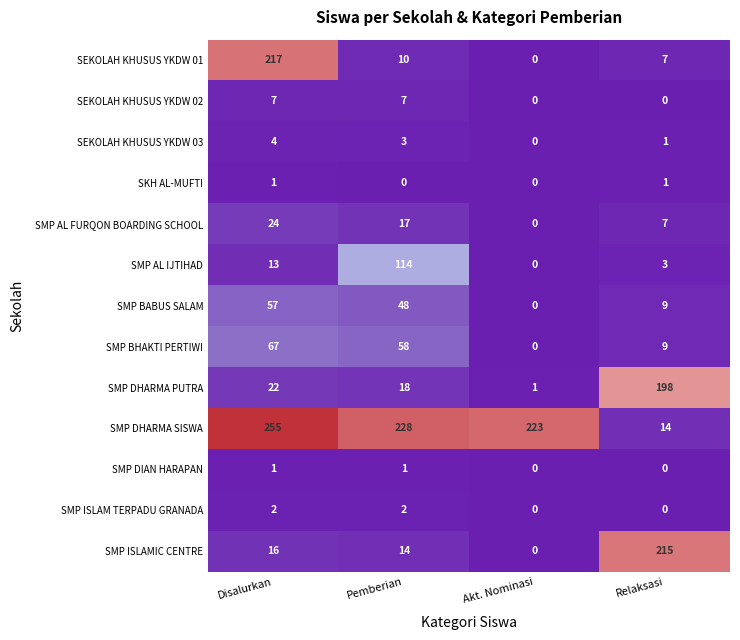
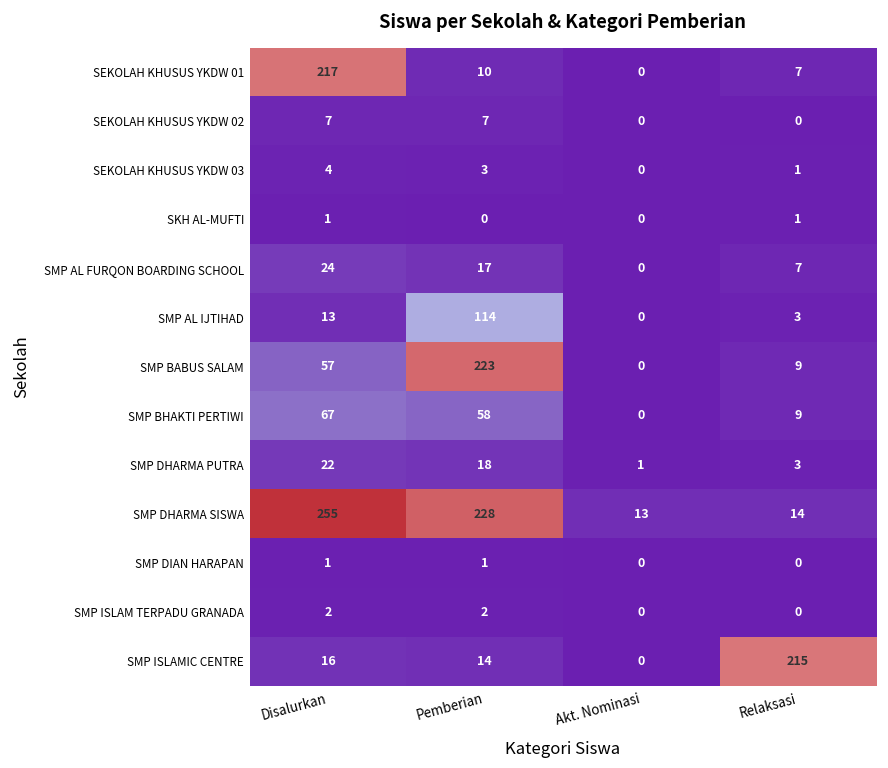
  {
    "SEKOLAH KHUSUS YKDW 01": {
      "Disalurkan": 217,
      "Pemberian": 10,
      "Akt. Nominasi": 0,
      "Relaksasi": 7
    },
    "SEKOLAH KHUSUS YKDW 02": {
      "Disalurkan": 7,
      "Pemberian": 7,
      "Akt. Nominasi": 0,
      "Relaksasi": 0
    },
    "SEKOLAH KHUSUS YKDW 03": {
      "Disalurkan": 4,
      "Pemberian": 3,
      "Akt. Nominasi": 0,
      "Relaksasi": 1
    },
    "SKH AL-MUFTI": {
      "Disalurkan": 1,
      "Pemberian": 0,
      "Akt. Nominasi": 0,
      "Relaksasi": 1
    },
    "SMP AL FURQON BOARDING SCHOOL": {
      "Disalurkan": 24,
      "Pemberian": 17,
      "Akt. Nominasi": 0,
      "Relaksasi": 7
    },
    "SMP AL IJTIHAD": {
      "Disalurkan": 13,
      "Pemberian": 114,
      "Akt. Nominasi": 0,
      "Relaksasi": 3
    },
    "SMP BABUS SALAM": {
      "Disalurkan": 57,
-     "Pemberian": 48,
+     "Pemberian": 223,
      "Akt. Nominasi": 0,
      "Relaksasi": 9
    },
    "SMP BHAKTI PERTIWI": {
      "Disalurkan": 67,
      "Pemberian": 58,
      "Akt. Nominasi": 0,
      "Relaksasi": 9
    },
    "SMP DHARMA PUTRA": {
      "Disalurkan": 22,
      "Pemberian": 18,
      "Akt. Nominasi": 1,
-     "Relaksasi": 198
+     "Relaksasi": 3
    },
    "SMP DHARMA SISWA": {
      "Disalurkan": 255,
      "Pemberian": 228,
-     "Akt. Nominasi": 223,
+     "Akt. Nominasi": 13,
      "Relaksasi": 14
    },
    "SMP DIAN HARAPAN": {
      "Disalurkan": 1,
      "Pemberian": 1,
      "Akt. Nominasi": 0,
      "Relaksasi": 0
    },
    "SMP ISLAM TERPADU GRANADA": {
      "Disalurkan": 2,
      "Pemberian": 2,
      "Akt. Nominasi": 0,
      "Relaksasi": 0
    },
    "SMP ISLAMIC CENTRE": {
      "Disalurkan": 16,
      "Pemberian": 14,
      "Akt. Nominasi": 0,
      "Relaksasi": 215
    }
  }
